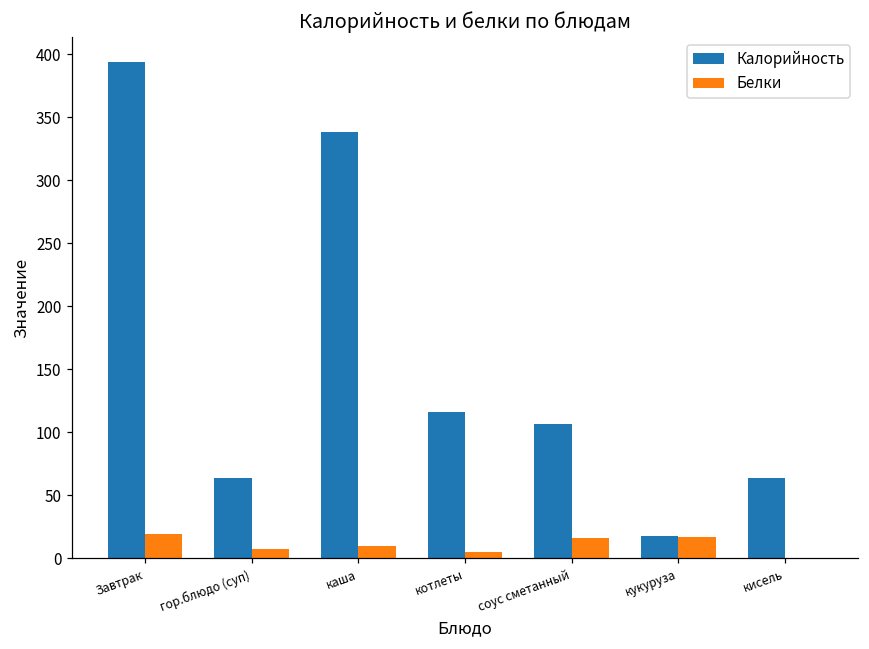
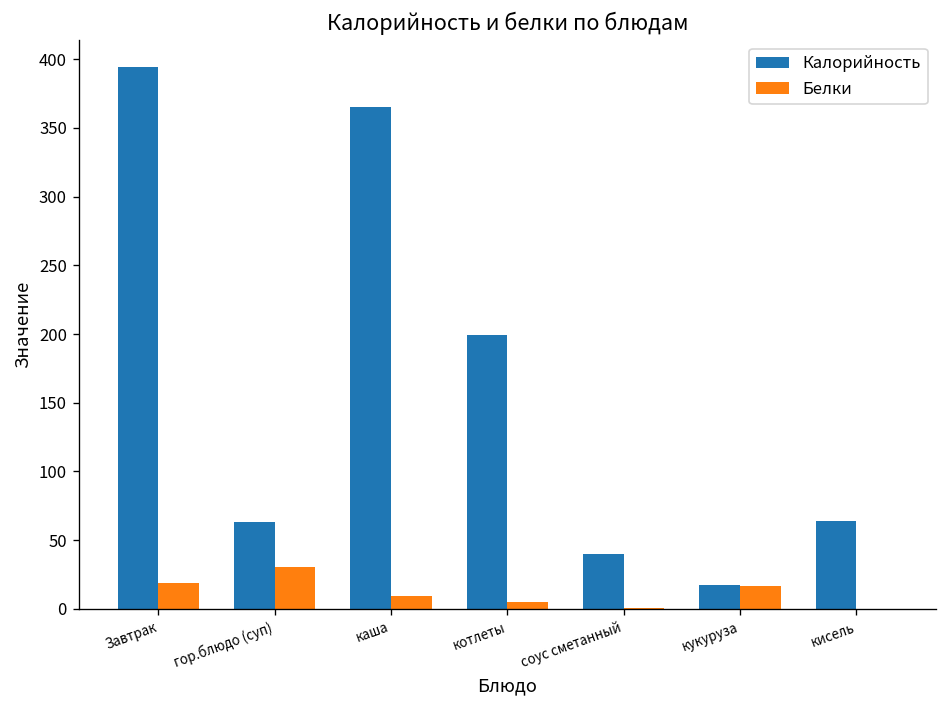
  {
    "Калорийность": {
      "Завтрак": 394,
      "гор.блюдо (суп)": 64,
-     "каша": 338,
-     "котлеты": 116,
-     "соус сметанный": 107,
+     "каша": 365,
+     "котлеты": 199,
+     "соус сметанный": 40,
      "кукуруза": 17,
      "кисель": 64
    },
    "Белки": {
      "Завтрак": 19,
-     "гор.блюдо (суп)": 7,
+     "гор.блюдо (суп)": 30,
      "каша": 10,
      "котлеты": 5,
-     "соус сметанный": 16,
+     "соус сметанный": 1,
      "кукуруза": 17,
      "кисель": 0
    }
  }
